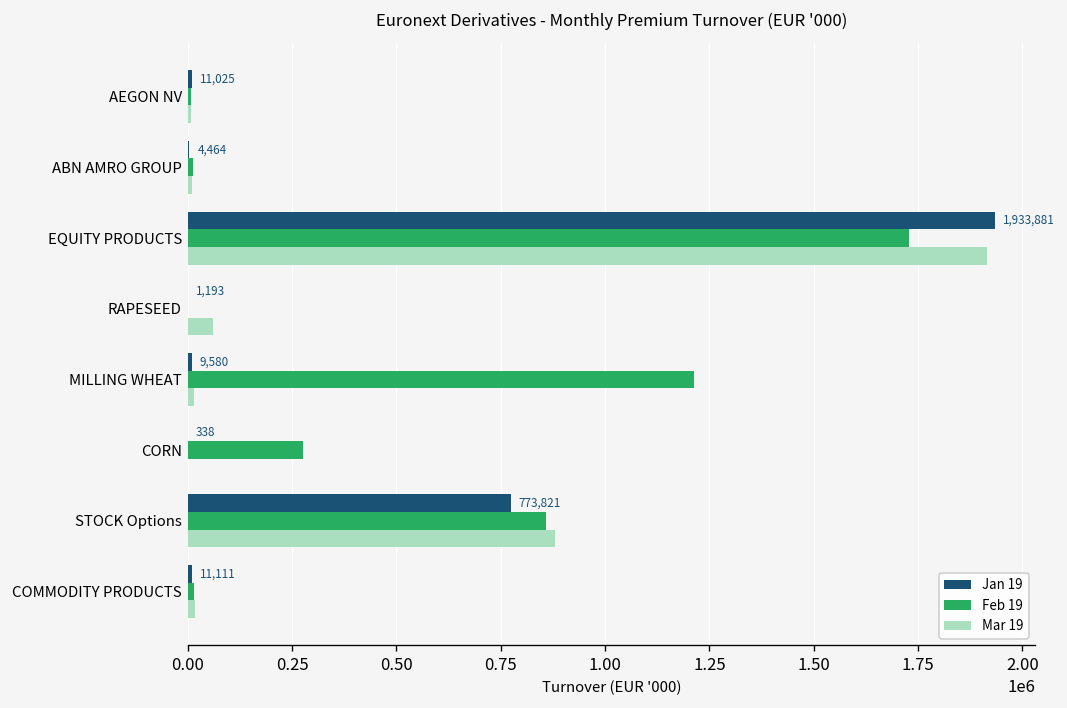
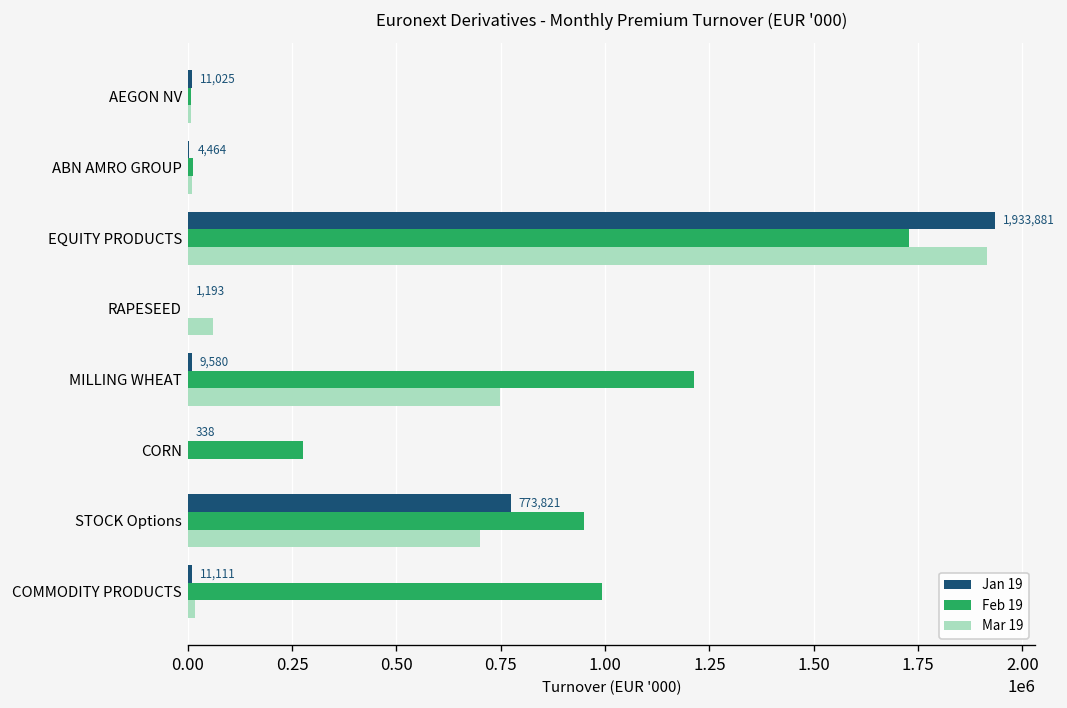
  {
    "Jan 19": {
      "AEGON NV": "11,025",
      "ABN AMRO GROUP": "4,464",
      "EQUITY PRODUCTS": "1,933,881",
      "RAPESEED": "1,193",
      "MILLING WHEAT": "9,580",
      "CORN": "338",
      "STOCK Options": "773,821",
      "COMMODITY PRODUCTS": "11,111"
    },
    "Feb 19": {
      "AEGON NV": "10000",
      "ABN AMRO GROUP": "10000",
      "EQUITY PRODUCTS": "1730000",
      "MILLING WHEAT": "1210000",
      "CORN": "280000",
-     "STOCK Options": "860000",
-     "COMMODITY PRODUCTS": "20000"
+     "STOCK Options": "950000",
+     "COMMODITY PRODUCTS": "990000"
    },
    "Mar 19": {
      "AEGON NV": "10000",
      "ABN AMRO GROUP": "10000",
      "EQUITY PRODUCTS": "1910000",
      "RAPESEED": "60000",
-     "MILLING WHEAT": "20000",
-     "STOCK Options": "880000",
+     "MILLING WHEAT": "750000",
+     "STOCK Options": "700000",
      "COMMODITY PRODUCTS": "20000"
    }
  }
